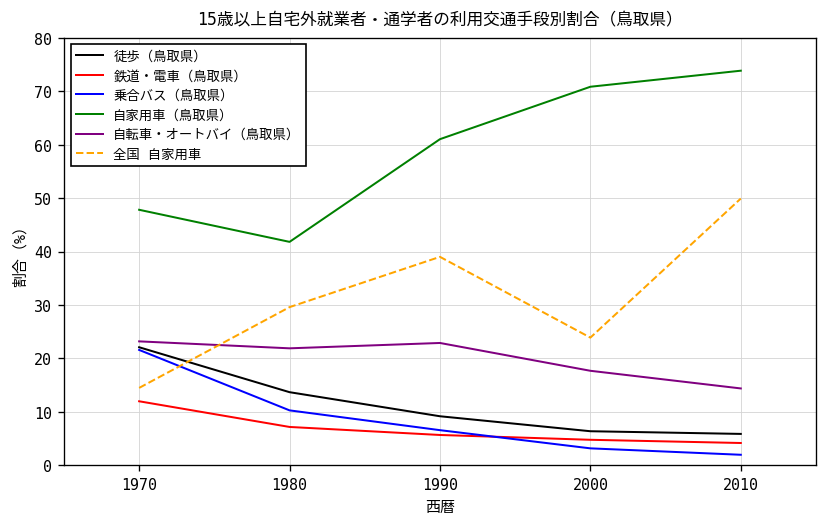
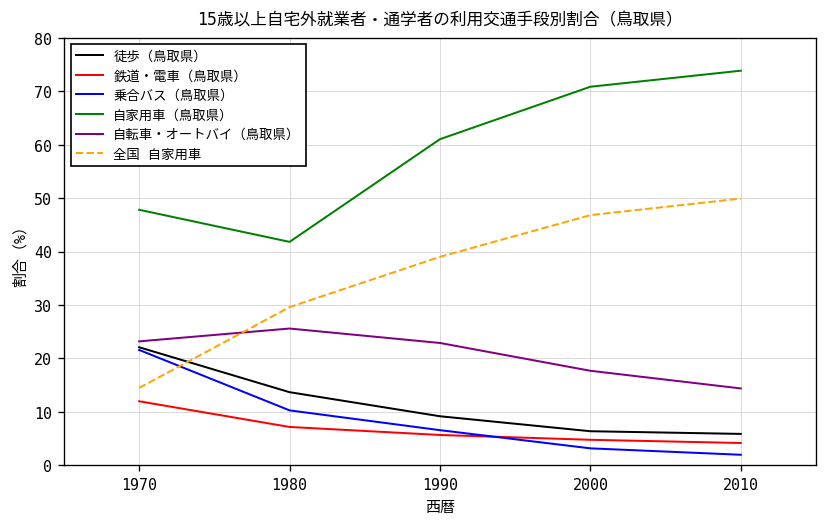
  {
    "徒歩（鳥取県）": {
      "1980": 14,
      "1990": 9,
      "2000": 6,
      "2010": 6
    },
    "鉄道・電車（鳥取県）": {
      "1970": 12,
      "1980": 7,
      "1990": 6,
      "2000": 5,
      "2010": 4
    },
    "乗合バス（鳥取県）": {
      "1980": 10,
      "1990": 7,
      "2000": 3,
      "2010": 2
    },
    "自家用車（鳥取県）": {
      "1970": 48,
      "1980": 42,
      "1990": 61,
      "2000": 71,
      "2010": 74
    },
    "自転車・オートバイ（鳥取県）": {
      "1970": 23,
-     "1980": 22,
+     "1980": 26,
      "1990": 23,
      "2000": 18,
      "2010": 14
    },
    "全国 自家用車": {
      "1970": 15,
      "1980": 30,
      "1990": 39,
-     "2000": 24,
+     "2000": 47,
      "2010": 50
    }
  }
